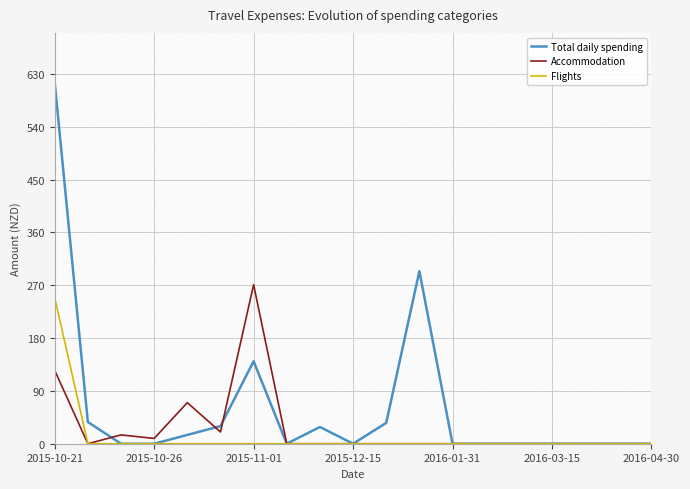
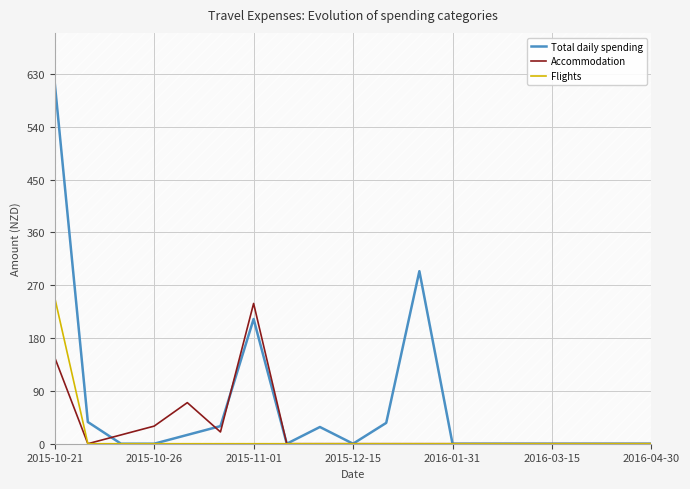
  {
    "Total daily spending": {
      "2015-10-21": 620,
-     "2015-11-01": 140
+     "2015-11-01": 210
    },
    "Accommodation": {
-     "2015-10-21": 130,
-     "2015-10-26": 10,
-     "2015-11-01": 270
+     "2015-10-21": 150,
+     "2015-10-26": 30,
+     "2015-11-01": 240
    },
    "Flights": {
      "2015-10-21": 250,
      "2015-11-01": 0
    }
  }
